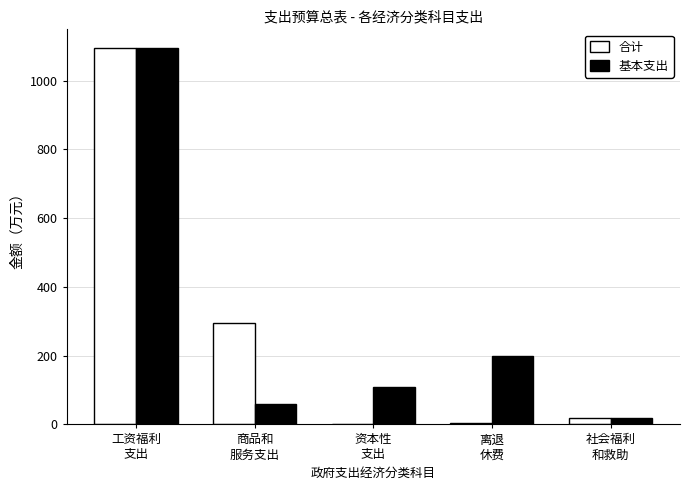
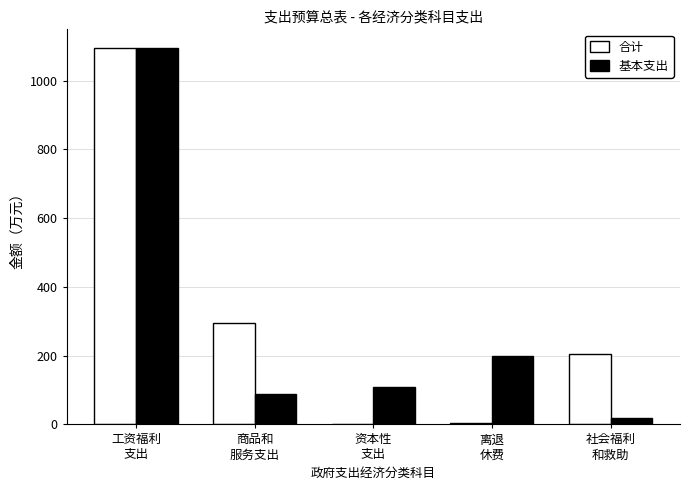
  {
    "合计": {
      "工资福利 支出": 1090,
      "商品和 服务支出": 300,
-     "社会福利 和救助": 20
+     "社会福利 和救助": 200
    },
    "基本支出": {
      "工资福利 支出": 1090,
-     "商品和 服务支出": 60,
+     "商品和 服务支出": 90,
      "资本性 支出": 110,
      "离退 休费": 200,
      "社会福利 和救助": 20
    }
  }
